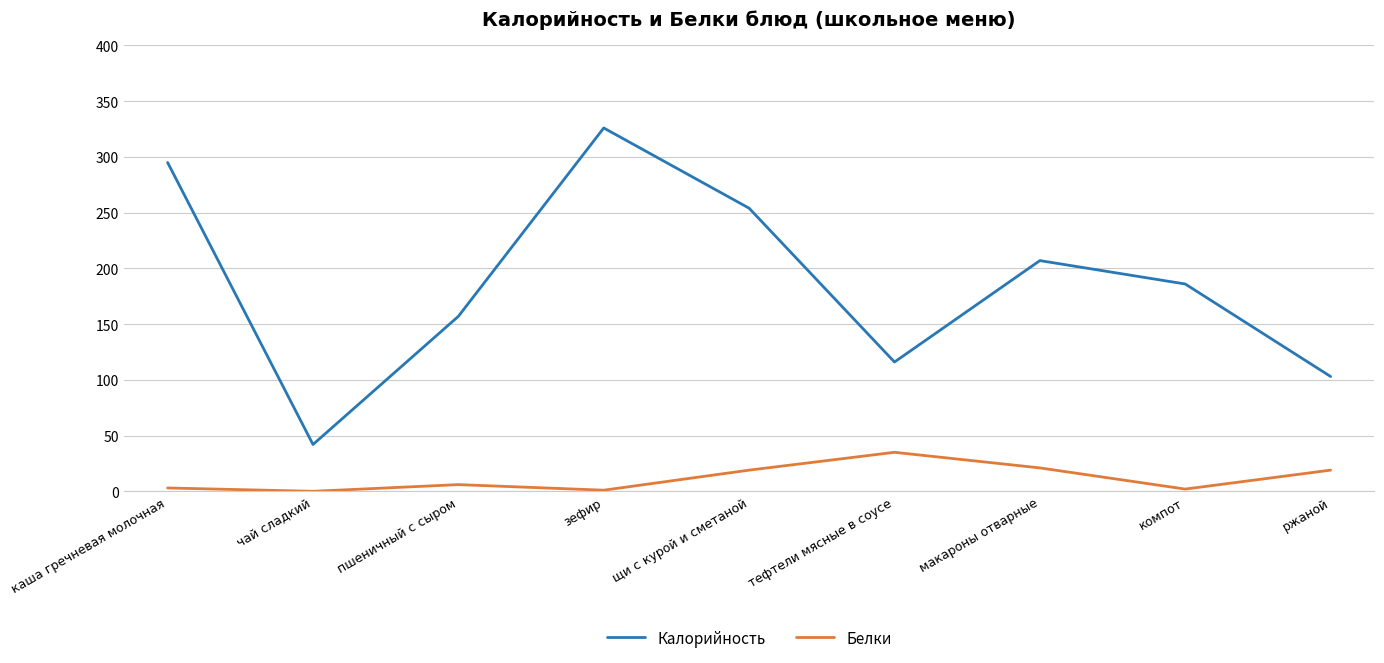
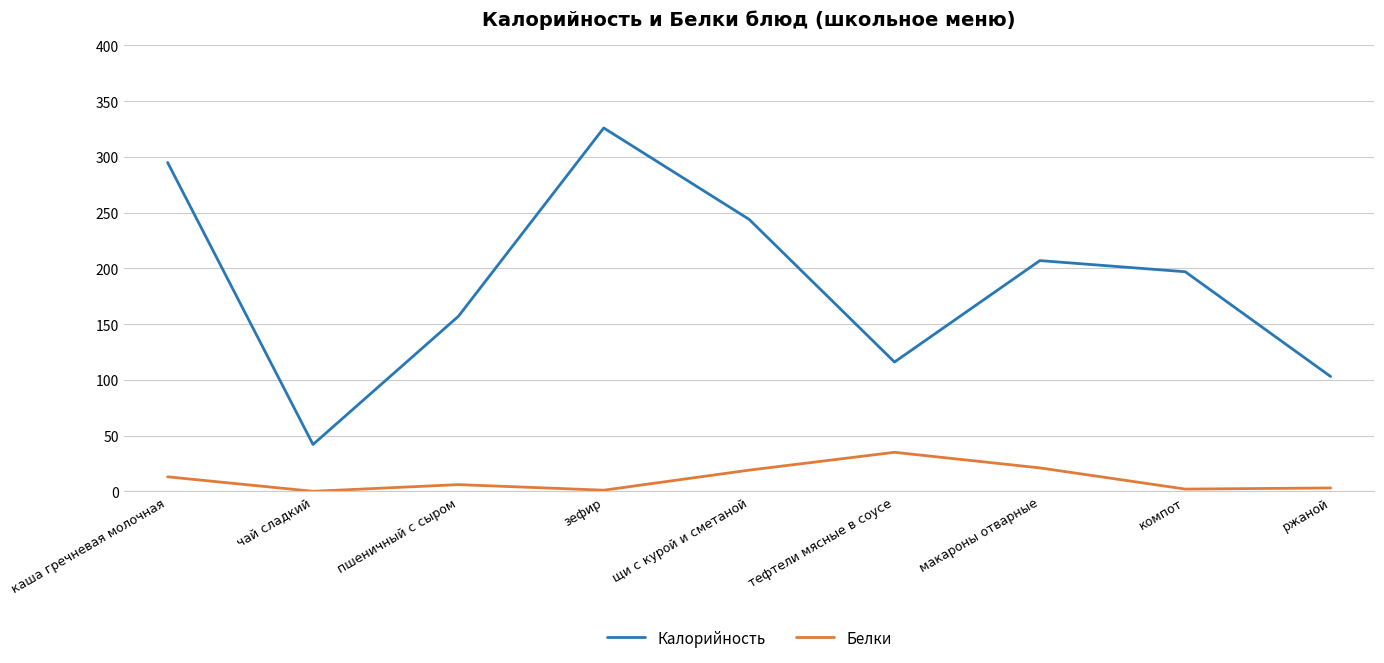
  {
    "Калорийность": {
      "каша гречневая молочная": 295,
      "чай сладкий": 42,
      "пшеничный с сыром": 157,
      "зефир": 326,
-     "щи с курой и сметаной": 254,
+     "щи с курой и сметаной": 244,
      "тефтели мясные в соусе": 116,
      "макароны отварные": 207,
-     "компот": 186,
+     "компот": 197,
      "ржаной": 103
    },
    "Белки": {
-     "каша гречневая молочная": 3,
+     "каша гречневая молочная": 13,
      "чай сладкий": 0,
      "пшеничный с сыром": 6,
      "зефир": 1,
      "щи с курой и сметаной": 19,
      "тефтели мясные в соусе": 35,
      "макароны отварные": 21,
      "компот": 2,
-     "ржаной": 19
+     "ржаной": 3
    }
  }
